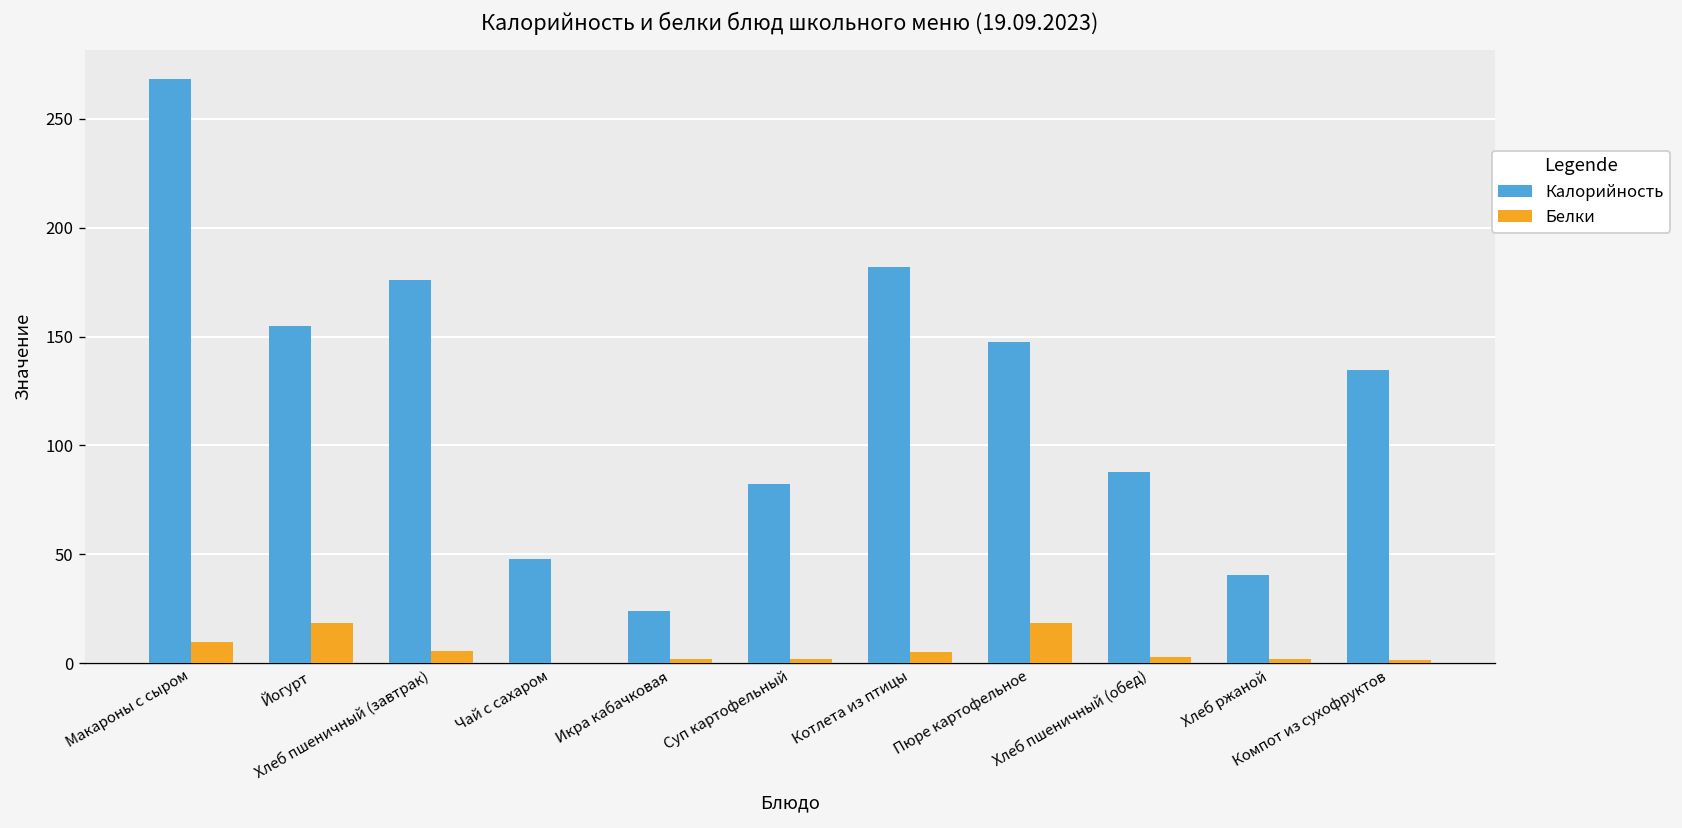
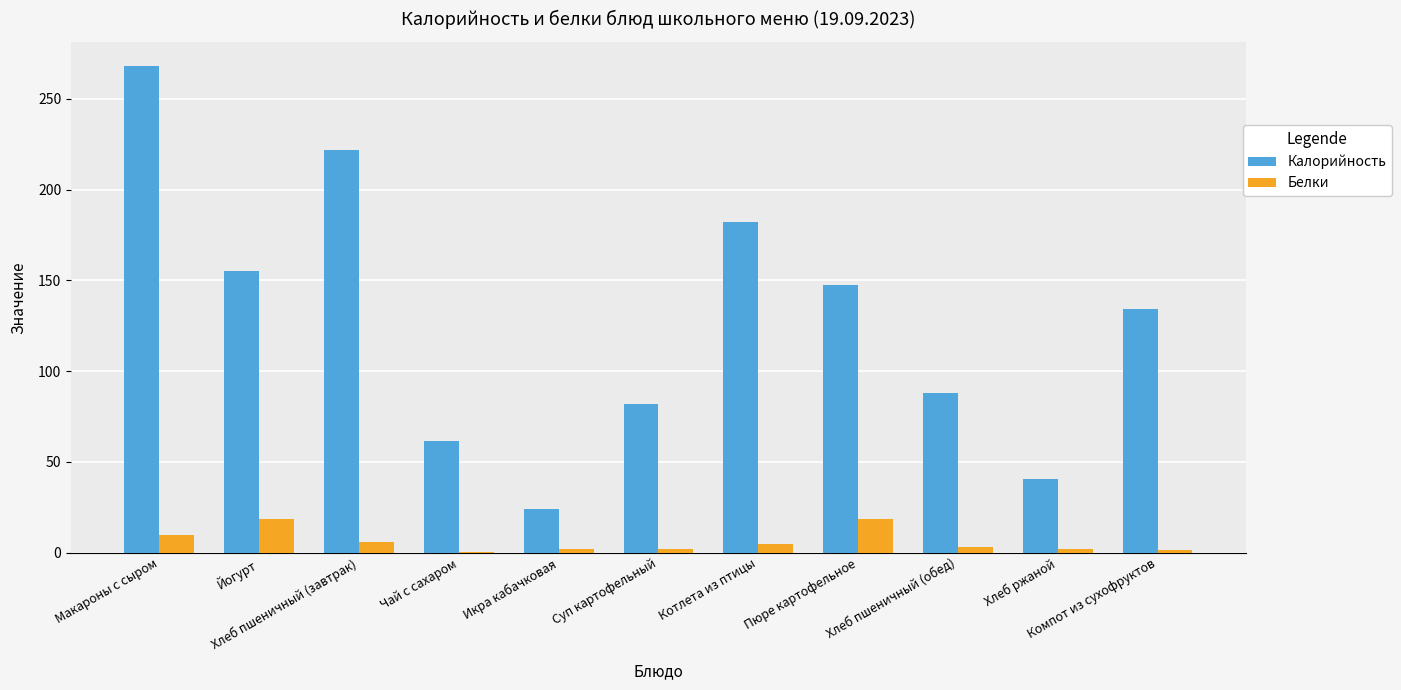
  {
    "Калорийность": {
      "Макароны с сыром": 268,
      "Йогурт": 155,
-     "Хлеб пшеничный (завтрак)": 176,
-     "Чай с сахаром": 48,
+     "Хлеб пшеничный (завтрак)": 222,
+     "Чай с сахаром": 61,
      "Икра кабачковая": 24,
      "Суп картофельный": 82,
      "Котлета из птицы": 182,
      "Пюре картофельное": 147,
      "Хлеб пшеничный (обед)": 88,
      "Хлеб ржаной": 40,
      "Компот из сухофруктов": 135
    },
    "Белки": {
      "Макароны с сыром": 10,
      "Йогурт": 18,
      "Хлеб пшеничный (завтрак)": 6,
      "Икра кабачковая": 2,
      "Суп картофельный": 2,
      "Котлета из птицы": 5,
      "Пюре картофельное": 18,
      "Хлеб пшеничный (обед)": 3,
      "Хлеб ржаной": 2
    }
  }
